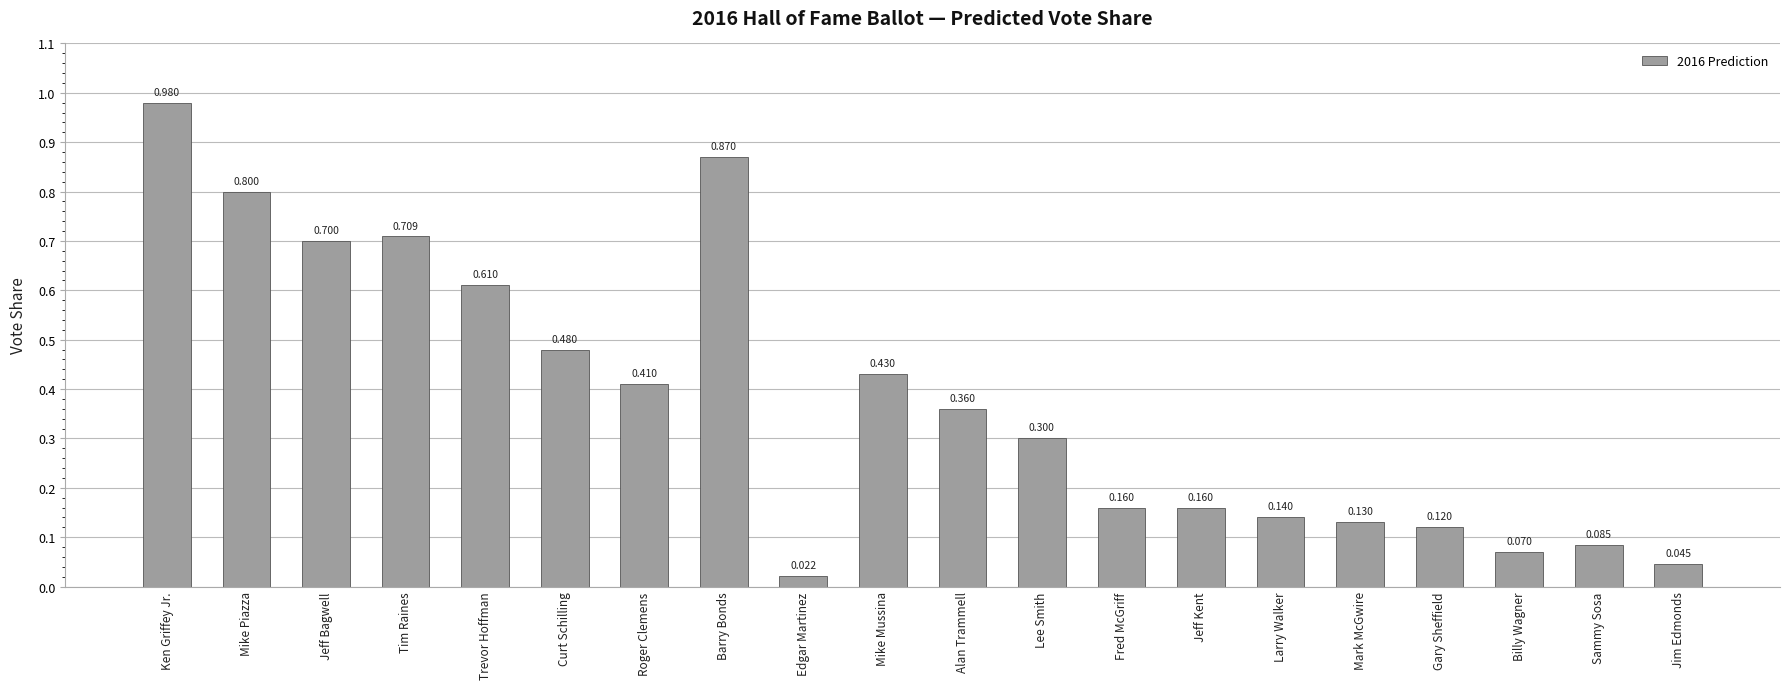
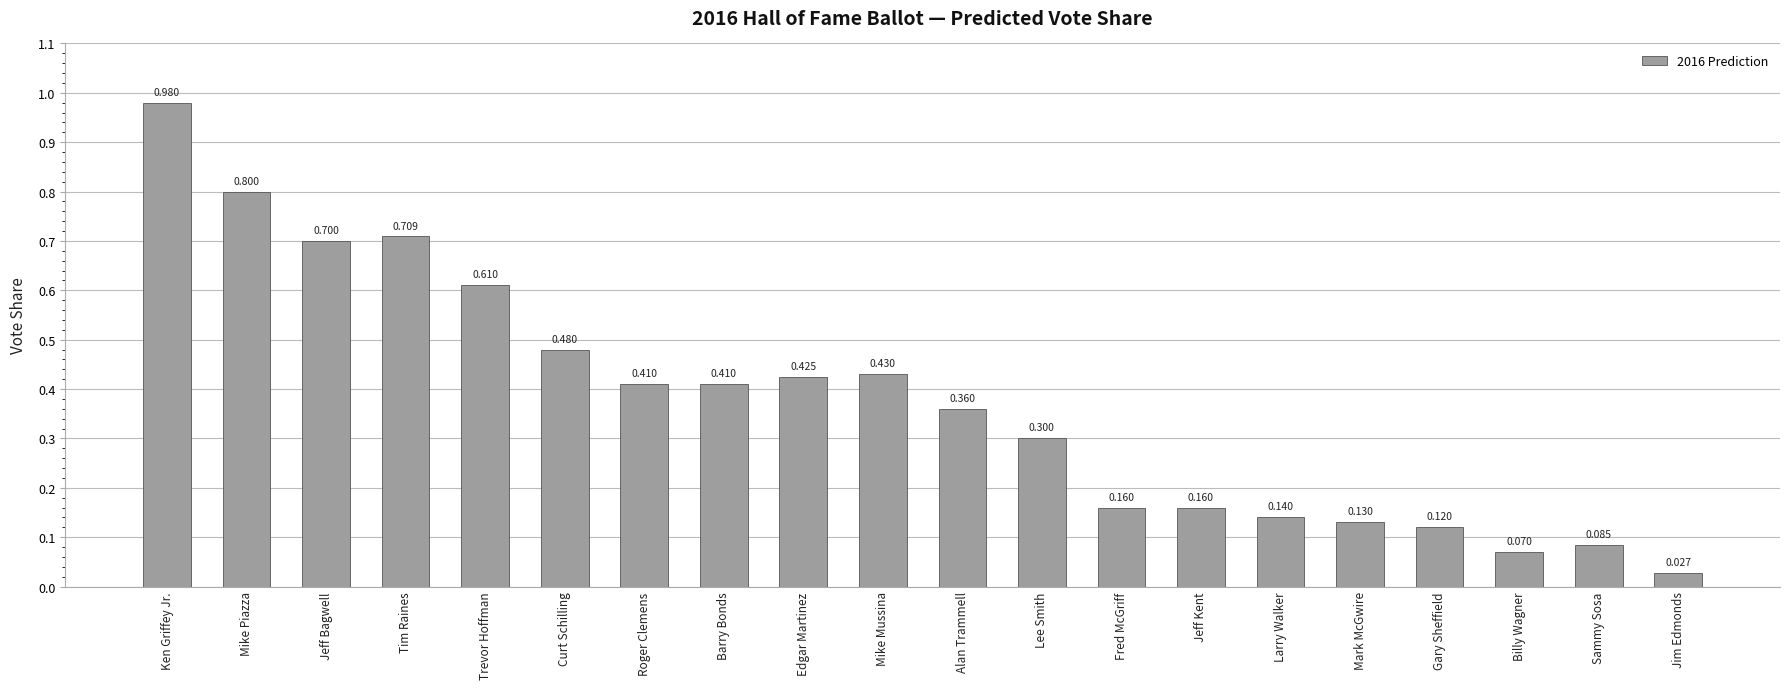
  {
    "Ken Griffey Jr.": 0.980,
    "Mike Piazza": 0.800,
    "Jeff Bagwell": 0.700,
    "Tim Raines": 0.709,
    "Trevor Hoffman": 0.610,
    "Curt Schilling": 0.480,
    "Roger Clemens": 0.410,
-   "Barry Bonds": 0.870,
-   "Edgar Martinez": 0.022,
+   "Barry Bonds": 0.410,
+   "Edgar Martinez": 0.425,
    "Mike Mussina": 0.430,
    "Alan Trammell": 0.360,
    "Lee Smith": 0.300,
    "Fred McGriff": 0.160,
    "Jeff Kent": 0.160,
    "Larry Walker": 0.140,
    "Mark McGwire": 0.130,
    "Gary Sheffield": 0.120,
    "Billy Wagner": 0.070,
    "Sammy Sosa": 0.085,
-   "Jim Edmonds": 0.045
+   "Jim Edmonds": 0.027
  }
